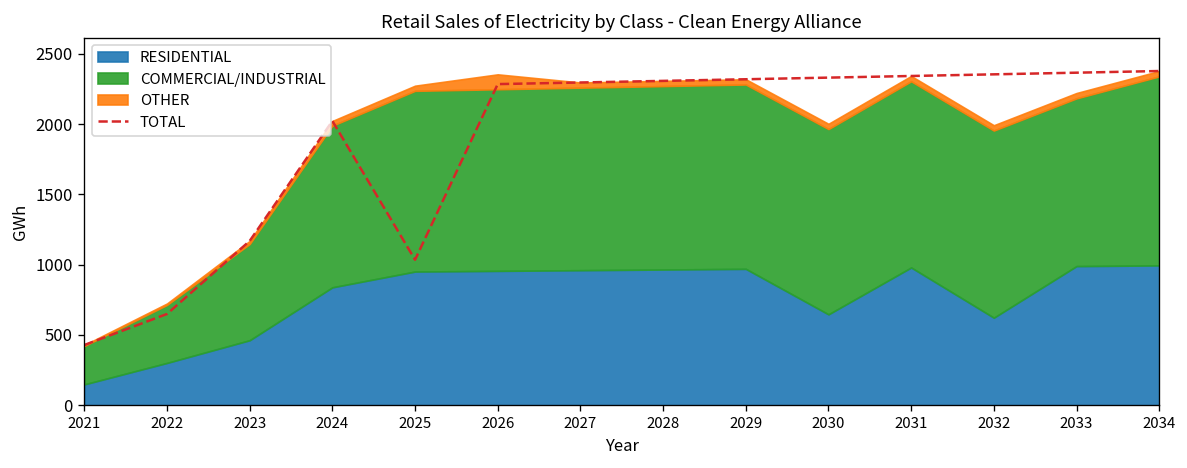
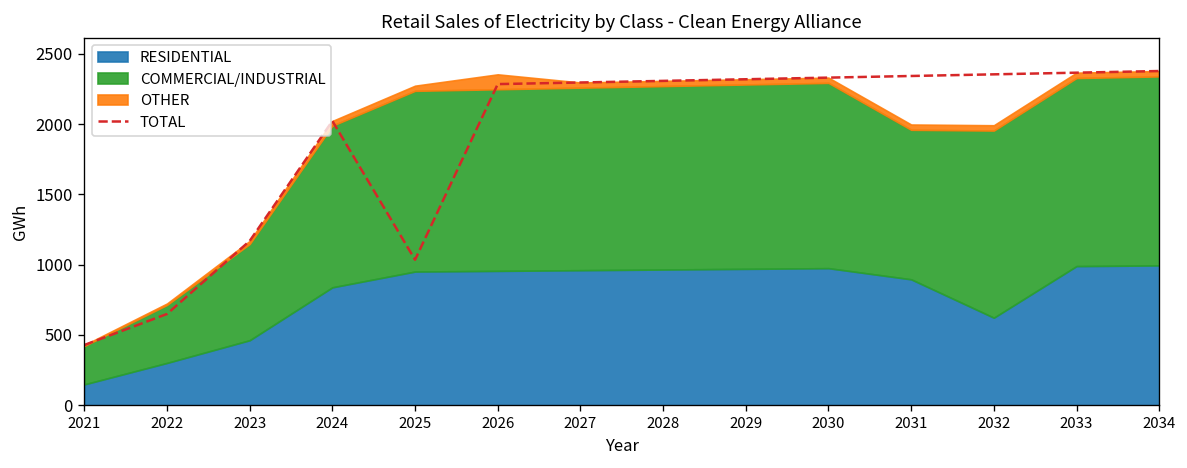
  {
    "RESIDENTIAL": {
      "2021": 150,
      "2022": 300,
      "2023": 460,
      "2024": 840,
      "2025": 950,
      "2026": 960,
      "2027": 960,
      "2028": 970,
      "2029": 970,
-     "2030": 650,
-     "2031": 980,
+     "2030": 980,
+     "2031": 900,
      "2032": 620,
      "2033": 990,
      "2034": 1000
    },
    "TOTAL": {
      "2022": 650,
      "2025": 1040,
      "2026": 2290,
      "2032": 2350
    },
    "COMMERCIAL/INDUSTRIAL": {
      "2024": 1150,
      "2025": 1290,
      "2026": 1290,
      "2027": 1300,
      "2028": 1310,
      "2029": 1310,
      "2030": 1320,
-     "2031": 1320,
+     "2031": 1060,
      "2032": 1330,
-     "2033": 1190,
+     "2033": 1340,
      "2034": 1340
    },
    "OTHER": {
      "2025": 40,
      "2026": 110,
      "2032": 40
    }
  }
